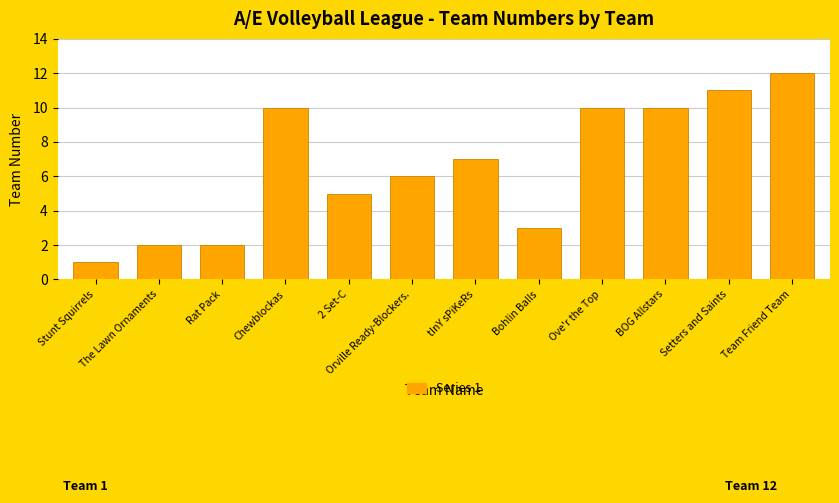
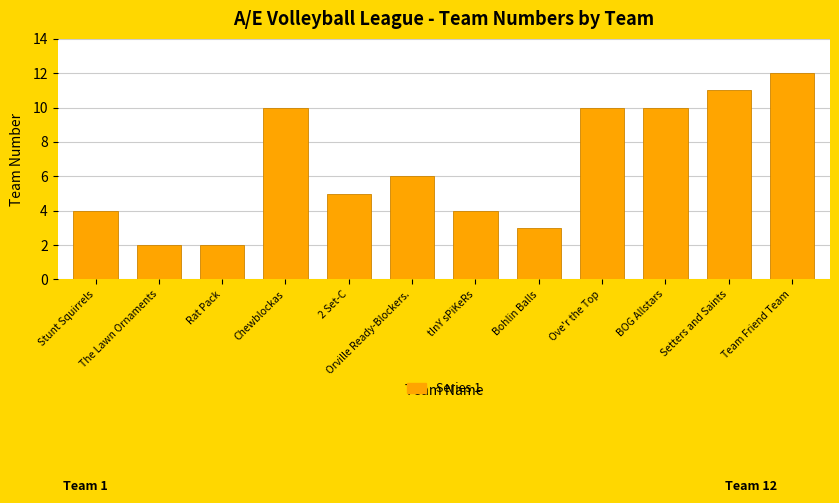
  {
-   "Stunt Squirrels": 1,
+   "Stunt Squirrels": 4,
    "The Lawn Ornaments": 2,
    "Rat Pack": 2,
    "Chewblockas": 10,
    "2 Set-C": 5,
    "Orville Ready-Blockers.": 6,
-   "tInY sPiKeRs": 7,
+   "tInY sPiKeRs": 4,
    "Bohlin Balls": 3,
    "Ove'r the Top": 10,
    "BOG Allstars": 10,
    "Setters and Saints": 11,
    "Team Friend Team": 12
  }
